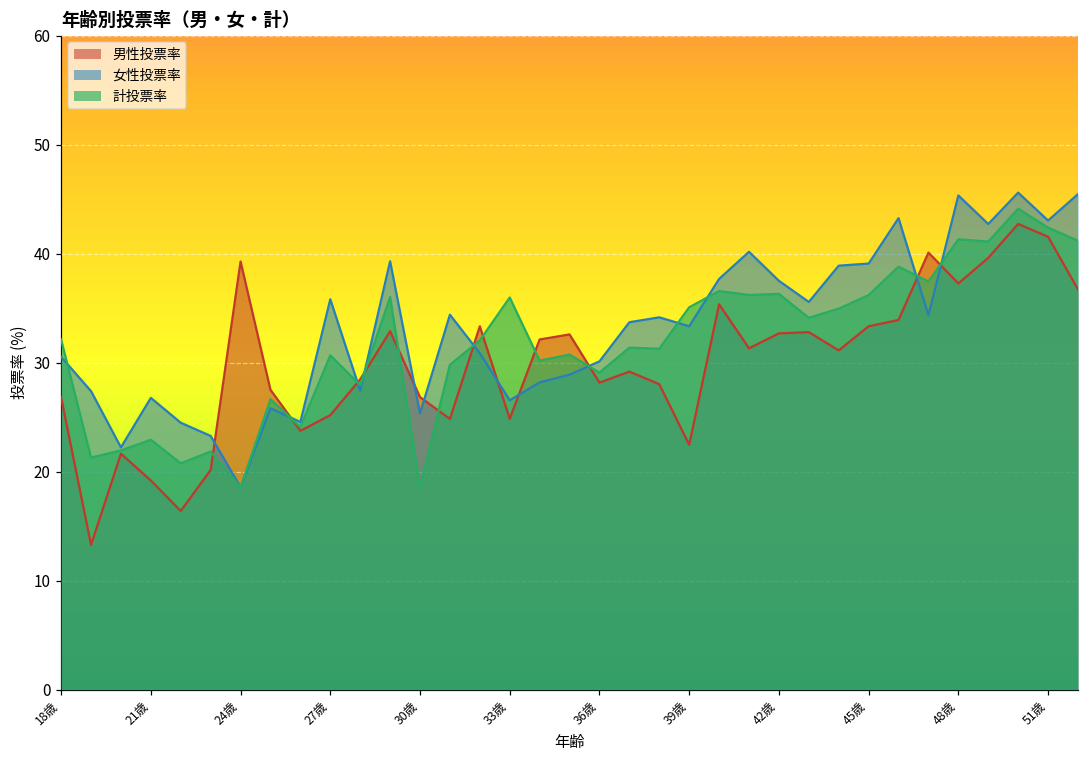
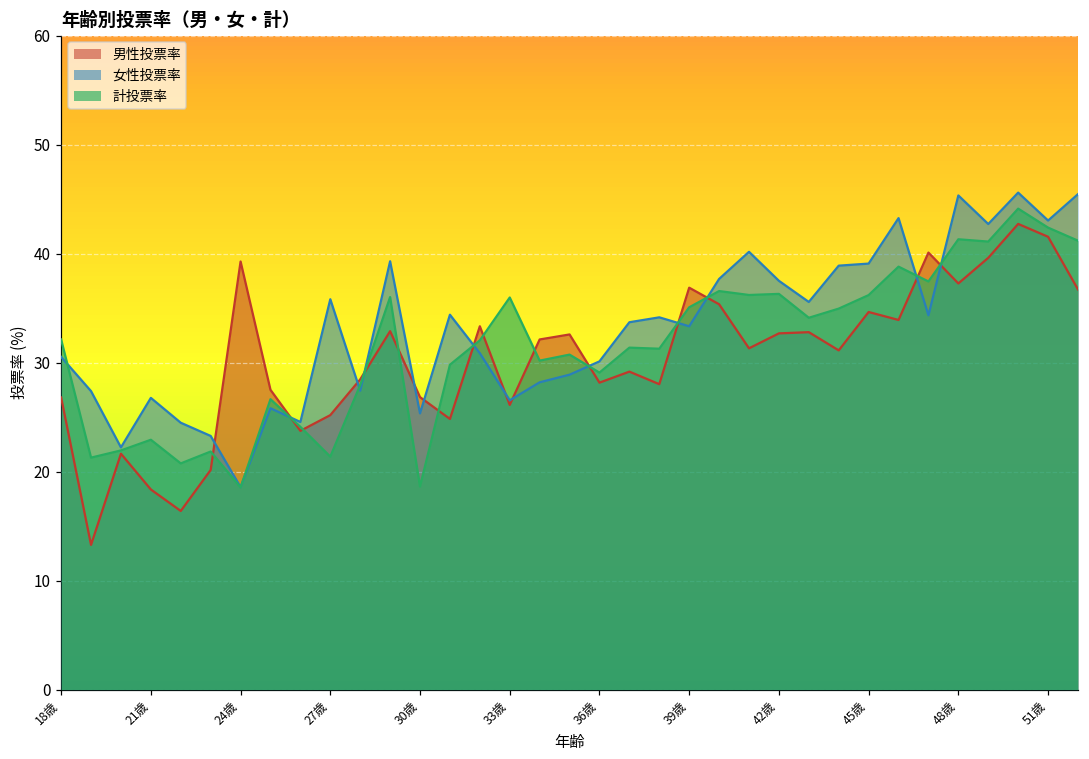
  {
    "男性投票率": {
      "18歳": 27,
-     "21歳": 19,
+     "21歳": 18,
      "24歳": 39,
      "27歳": 25,
      "30歳": 27,
-     "33歳": 25,
+     "33歳": 26,
      "36歳": 28,
-     "39歳": 22,
+     "39歳": 37,
      "42歳": 33,
-     "45歳": 33,
+     "45歳": 35,
      "48歳": 37,
      "51歳": 42
    },
    "女性投票率": {
      "18歳": 31,
      "21歳": 27,
      "27歳": 36,
      "30歳": 25,
      "33歳": 27,
      "36歳": 30,
      "39歳": 33,
      "42歳": 38,
      "45歳": 39,
      "48歳": 45,
      "51歳": 43
    },
    "計投票率": {
      "18歳": 32,
      "21歳": 23,
-     "27歳": 31,
+     "27歳": 21,
      "30歳": 19,
      "33歳": 36,
      "36歳": 29,
      "39歳": 35,
      "42歳": 36,
      "45歳": 36,
      "48歳": 41,
      "51歳": 42
    }
  }
